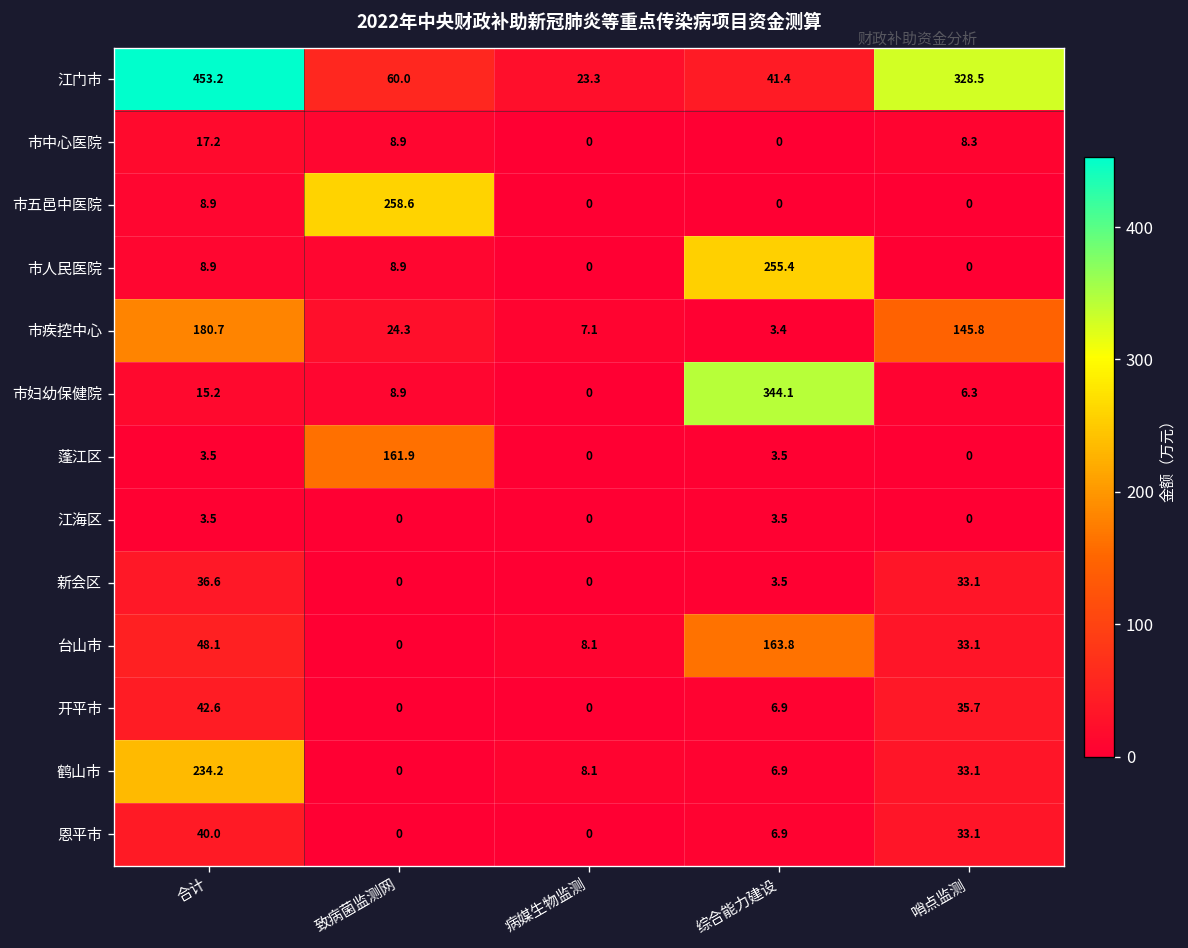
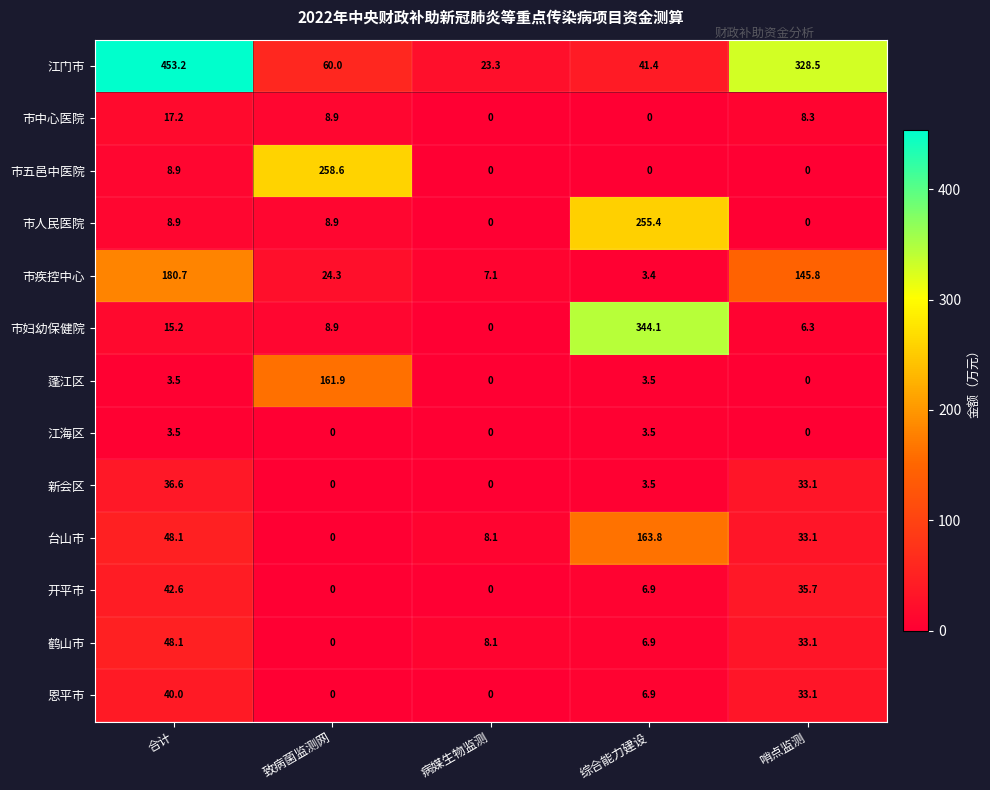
  {
    "江门市": {
      "合计": 453.2,
      "致病菌监测网": 60.0,
      "病媒生物监测": 23.3,
      "综合能力建设": 41.4,
      "哨点监测": 328.5
    },
    "市中心医院": {
      "合计": 17.2,
      "致病菌监测网": 8.9,
      "病媒生物监测": 0,
      "综合能力建设": 0,
      "哨点监测": 8.3
    },
    "市五邑中医院": {
      "合计": 8.9,
      "致病菌监测网": 258.6,
      "病媒生物监测": 0,
      "综合能力建设": 0,
      "哨点监测": 0
    },
    "市人民医院": {
      "合计": 8.9,
      "致病菌监测网": 8.9,
      "病媒生物监测": 0,
      "综合能力建设": 255.4,
      "哨点监测": 0
    },
    "市疾控中心": {
      "合计": 180.7,
      "致病菌监测网": 24.3,
      "病媒生物监测": 7.1,
      "综合能力建设": 3.4,
      "哨点监测": 145.8
    },
    "市妇幼保健院": {
      "合计": 15.2,
      "致病菌监测网": 8.9,
      "病媒生物监测": 0,
      "综合能力建设": 344.1,
      "哨点监测": 6.3
    },
    "蓬江区": {
      "合计": 3.5,
      "致病菌监测网": 161.9,
      "病媒生物监测": 0,
      "综合能力建设": 3.5,
      "哨点监测": 0
    },
    "江海区": {
      "合计": 3.5,
      "致病菌监测网": 0,
      "病媒生物监测": 0,
      "综合能力建设": 3.5,
      "哨点监测": 0
    },
    "新会区": {
      "合计": 36.6,
      "致病菌监测网": 0,
      "病媒生物监测": 0,
      "综合能力建设": 3.5,
      "哨点监测": 33.1
    },
    "台山市": {
      "合计": 48.1,
      "致病菌监测网": 0,
      "病媒生物监测": 8.1,
      "综合能力建设": 163.8,
      "哨点监测": 33.1
    },
    "开平市": {
      "合计": 42.6,
      "致病菌监测网": 0,
      "病媒生物监测": 0,
      "综合能力建设": 6.9,
      "哨点监测": 35.7
    },
    "鹤山市": {
-     "合计": 234.2,
+     "合计": 48.1,
      "致病菌监测网": 0,
      "病媒生物监测": 8.1,
      "综合能力建设": 6.9,
      "哨点监测": 33.1
    },
    "恩平市": {
      "合计": 40.0,
      "致病菌监测网": 0,
      "病媒生物监测": 0,
      "综合能力建设": 6.9,
      "哨点监测": 33.1
    }
  }
